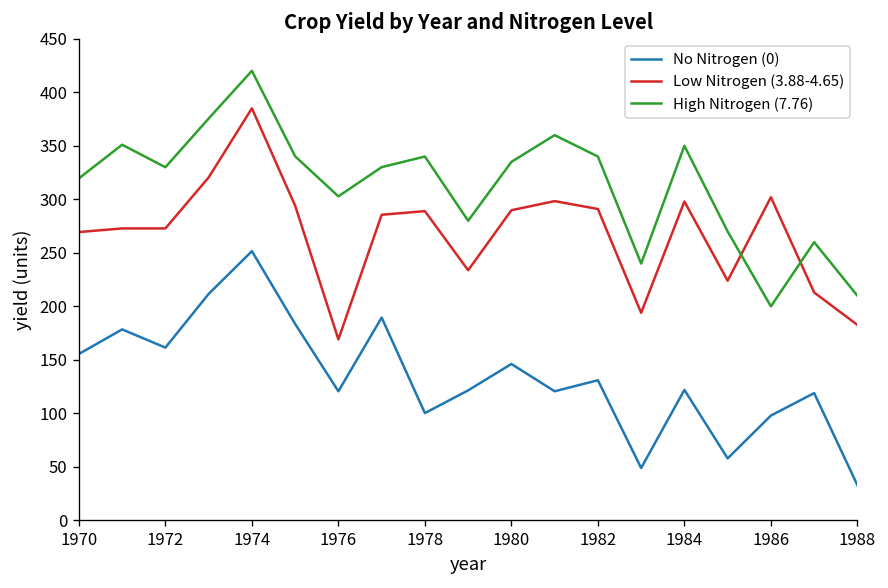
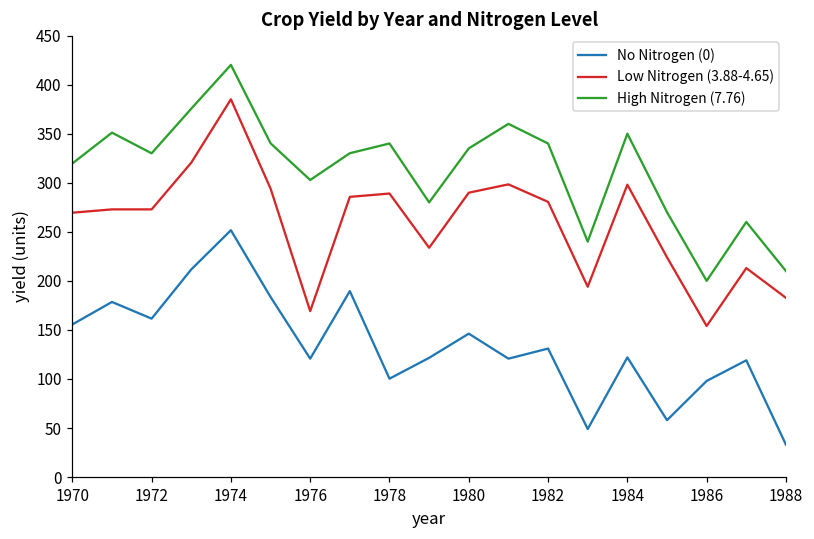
  {
    "No Nitrogen (0)": {
      "1970": 160,
      "1972": 160,
      "1974": 250,
      "1976": 120,
      "1978": 100,
      "1980": 150,
      "1982": 130,
      "1984": 120,
      "1986": 100,
      "1988": 30
    },
    "Low Nitrogen (3.88-4.65)": {
      "1970": 270,
      "1972": 270,
      "1974": 390,
      "1976": 170,
      "1978": 290,
      "1980": 290,
-     "1982": 290,
+     "1982": 280,
      "1984": 300,
-     "1986": 300,
+     "1986": 150,
      "1988": 180
    },
    "High Nitrogen (7.76)": {
      "1970": 320,
      "1972": 330,
      "1974": 420,
      "1976": 300,
      "1978": 340,
      "1980": 340,
      "1982": 340,
      "1984": 350,
      "1986": 200,
      "1988": 210
    }
  }
